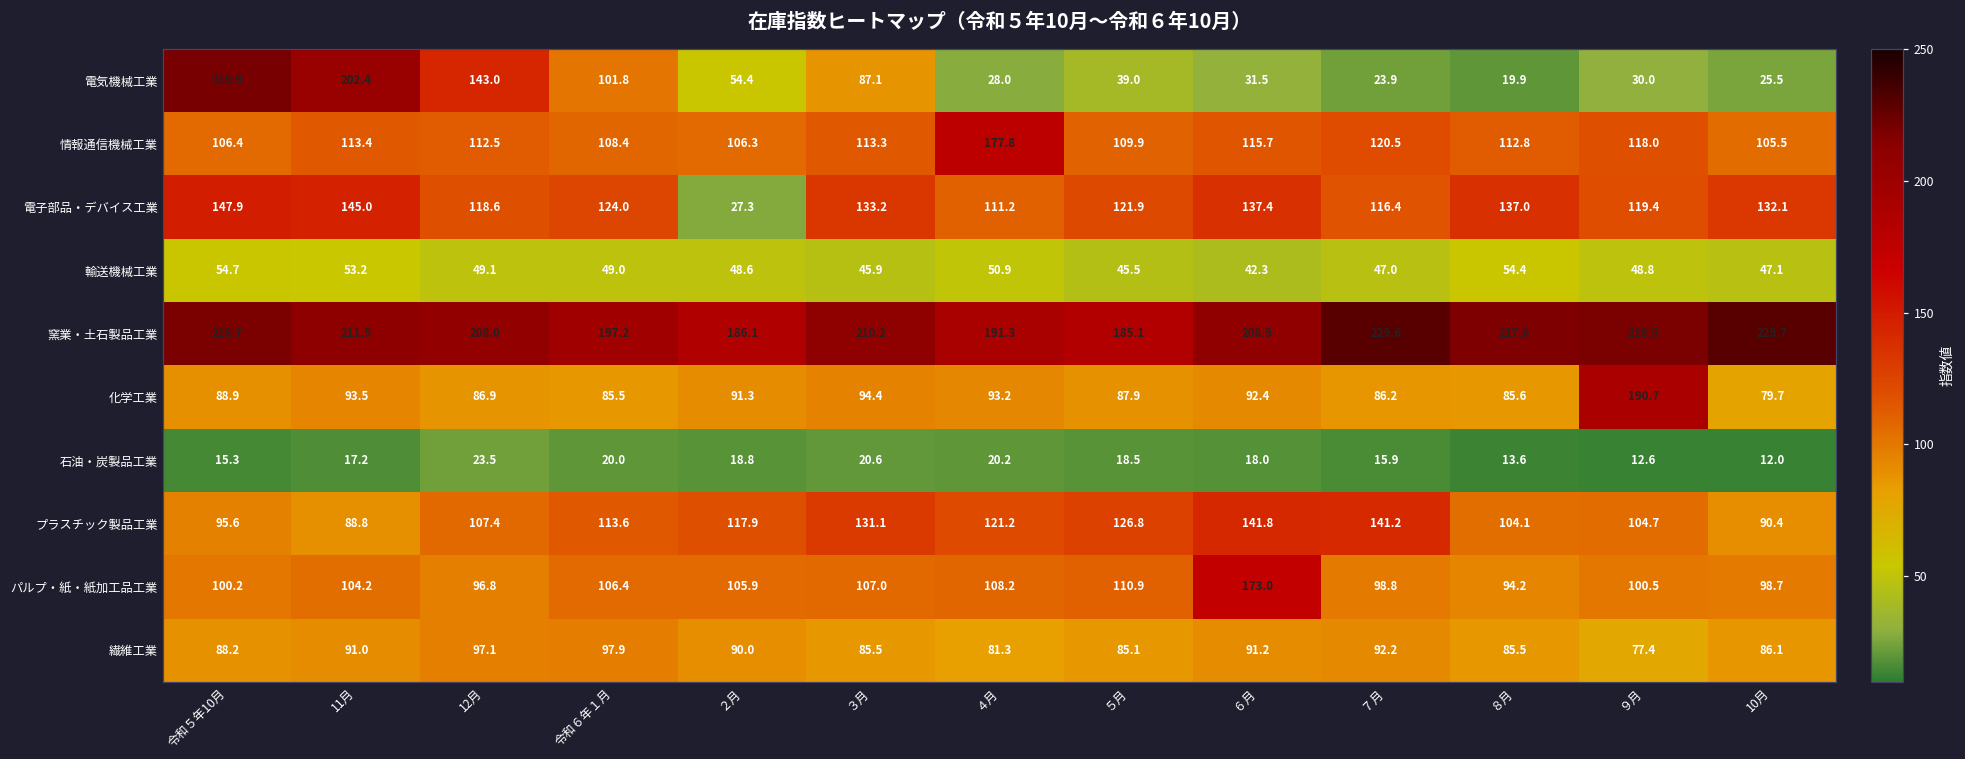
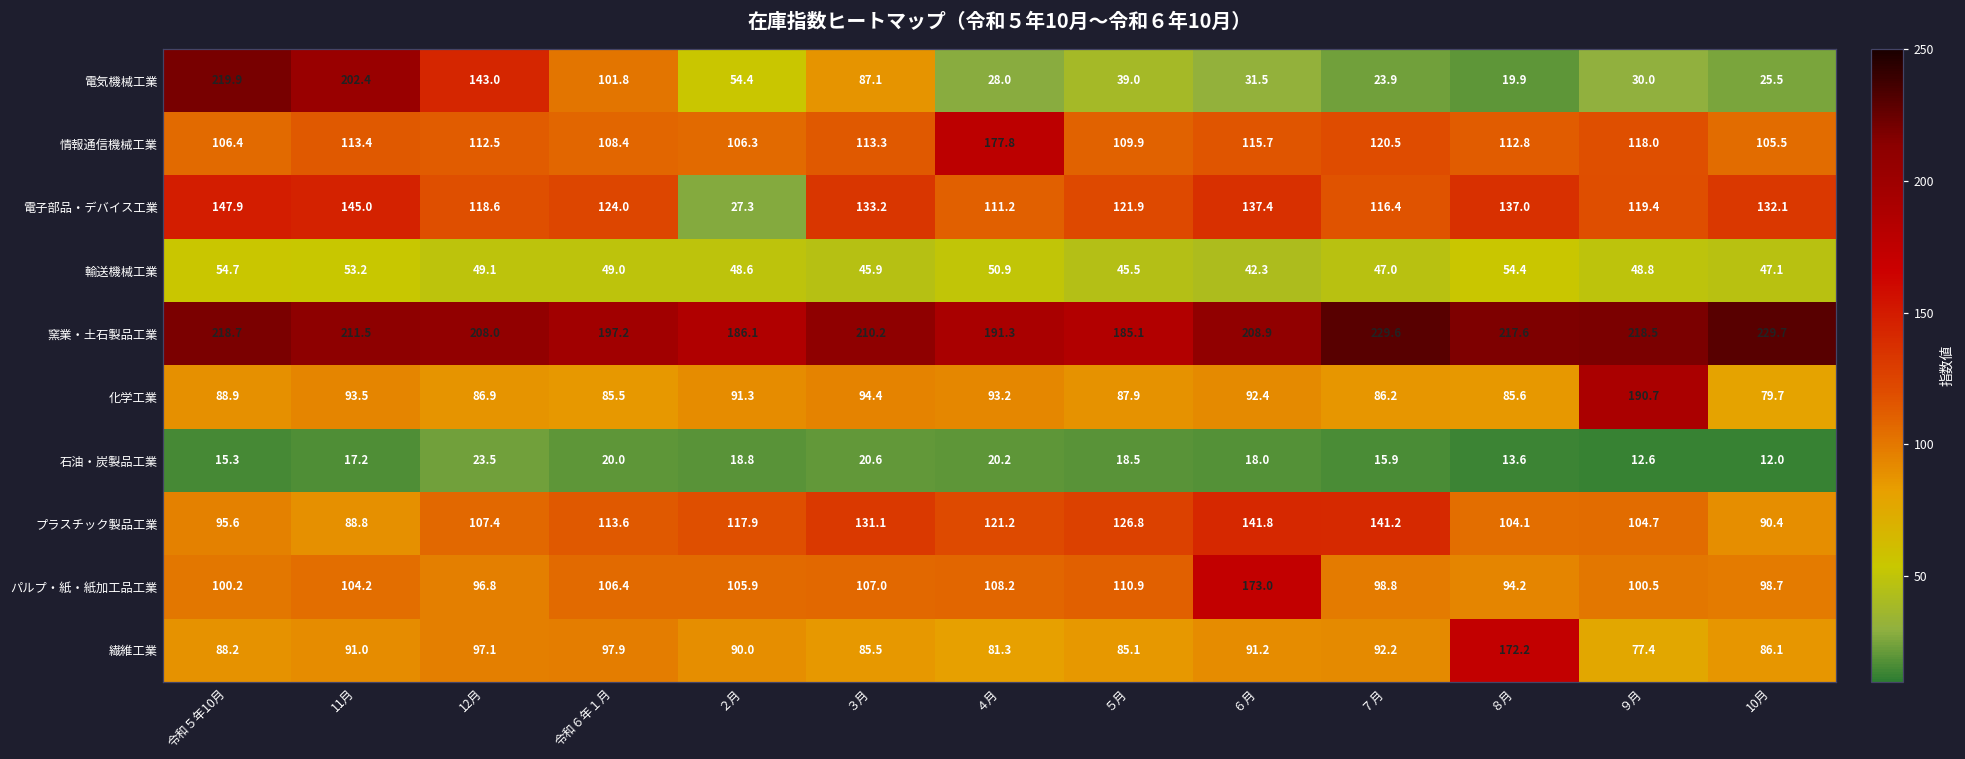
  {
    "電気機械工業": {
      "令和５年10月": 219.9,
      "11月": 202.4,
      "12月": 143.0,
      "令和６年１月": 101.8,
      "２月": 54.4,
      "３月": 87.1,
      "４月": 28.0,
      "５月": 39.0,
      "６月": 31.5,
      "７月": 23.9,
      "８月": 19.9,
      "９月": 30.0,
      "10月": 25.5
    },
    "情報通信機械工業": {
      "令和５年10月": 106.4,
      "11月": 113.4,
      "12月": 112.5,
      "令和６年１月": 108.4,
      "２月": 106.3,
      "３月": 113.3,
      "４月": 177.8,
      "５月": 109.9,
      "６月": 115.7,
      "７月": 120.5,
      "８月": 112.8,
      "９月": 118.0,
      "10月": 105.5
    },
    "電子部品・デバイス工業": {
      "令和５年10月": 147.9,
      "11月": 145.0,
      "12月": 118.6,
      "令和６年１月": 124.0,
      "２月": 27.3,
      "３月": 133.2,
      "４月": 111.2,
      "５月": 121.9,
      "６月": 137.4,
      "７月": 116.4,
      "８月": 137.0,
      "９月": 119.4,
      "10月": 132.1
    },
    "輸送機械工業": {
      "令和５年10月": 54.7,
      "11月": 53.2,
      "12月": 49.1,
      "令和６年１月": 49.0,
      "２月": 48.6,
      "３月": 45.9,
      "４月": 50.9,
      "５月": 45.5,
      "６月": 42.3,
      "７月": 47.0,
      "８月": 54.4,
      "９月": 48.8,
      "10月": 47.1
    },
    "窯業・土石製品工業": {
      "令和５年10月": 218.7,
      "11月": 211.5,
      "12月": 208.0,
      "令和６年１月": 197.2,
      "２月": 186.1,
      "３月": 210.2,
      "４月": 191.3,
      "５月": 185.1,
      "６月": 208.9,
      "７月": 229.6,
      "８月": 217.6,
      "９月": 218.5,
      "10月": 229.7
    },
    "化学工業": {
      "令和５年10月": 88.9,
      "11月": 93.5,
      "12月": 86.9,
      "令和６年１月": 85.5,
      "２月": 91.3,
      "３月": 94.4,
      "４月": 93.2,
      "５月": 87.9,
      "６月": 92.4,
      "７月": 86.2,
      "８月": 85.6,
      "９月": 190.7,
      "10月": 79.7
    },
    "石油・炭製品工業": {
      "令和５年10月": 15.3,
      "11月": 17.2,
      "12月": 23.5,
      "令和６年１月": 20.0,
      "２月": 18.8,
      "３月": 20.6,
      "４月": 20.2,
      "５月": 18.5,
      "６月": 18.0,
      "７月": 15.9,
      "８月": 13.6,
      "９月": 12.6,
      "10月": 12.0
    },
    "プラスチック製品工業": {
      "令和５年10月": 95.6,
      "11月": 88.8,
      "12月": 107.4,
      "令和６年１月": 113.6,
      "２月": 117.9,
      "３月": 131.1,
      "４月": 121.2,
      "５月": 126.8,
      "６月": 141.8,
      "７月": 141.2,
      "８月": 104.1,
      "９月": 104.7,
      "10月": 90.4
    },
    "パルプ・紙・紙加工品工業": {
      "令和５年10月": 100.2,
      "11月": 104.2,
      "12月": 96.8,
      "令和６年１月": 106.4,
      "２月": 105.9,
      "３月": 107.0,
      "４月": 108.2,
      "５月": 110.9,
      "６月": 173.0,
      "７月": 98.8,
      "８月": 94.2,
      "９月": 100.5,
      "10月": 98.7
    },
    "繊維工業": {
      "令和５年10月": 88.2,
      "11月": 91.0,
      "12月": 97.1,
      "令和６年１月": 97.9,
      "２月": 90.0,
      "３月": 85.5,
      "４月": 81.3,
      "５月": 85.1,
      "６月": 91.2,
      "７月": 92.2,
-     "８月": 85.5,
+     "８月": 172.2,
      "９月": 77.4,
      "10月": 86.1
    }
  }
